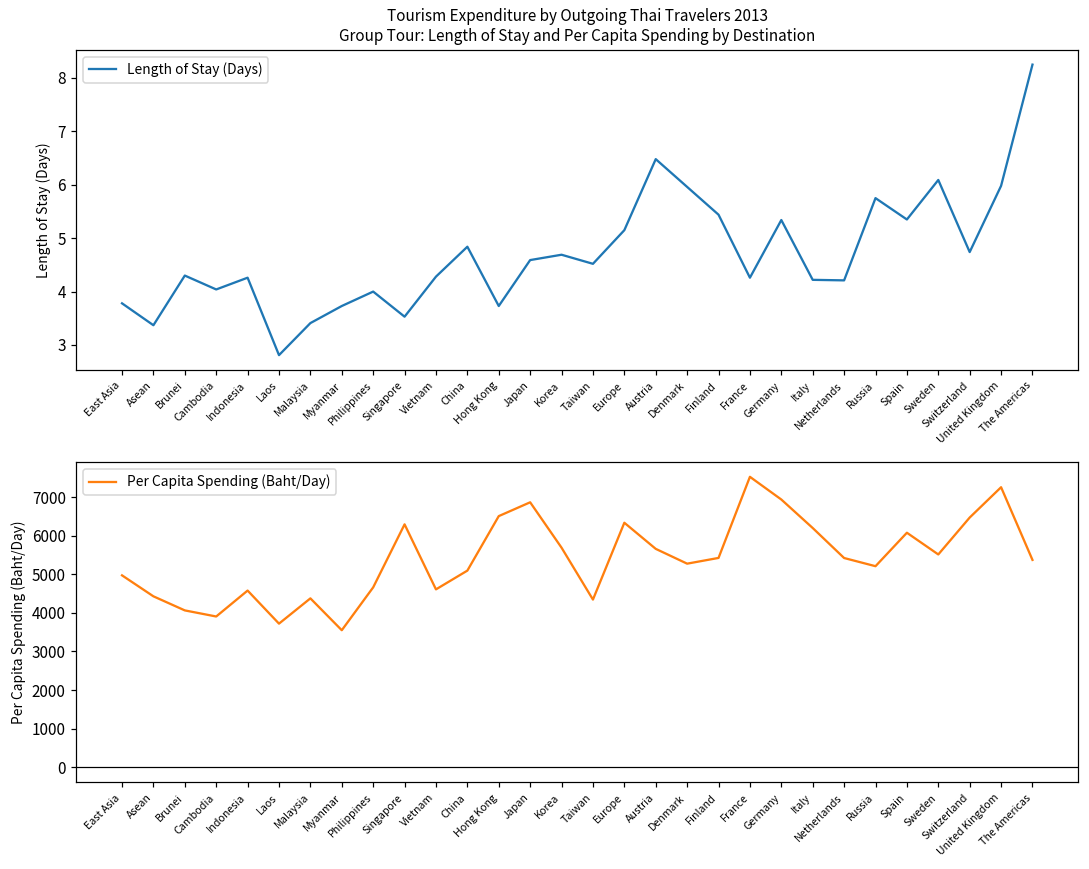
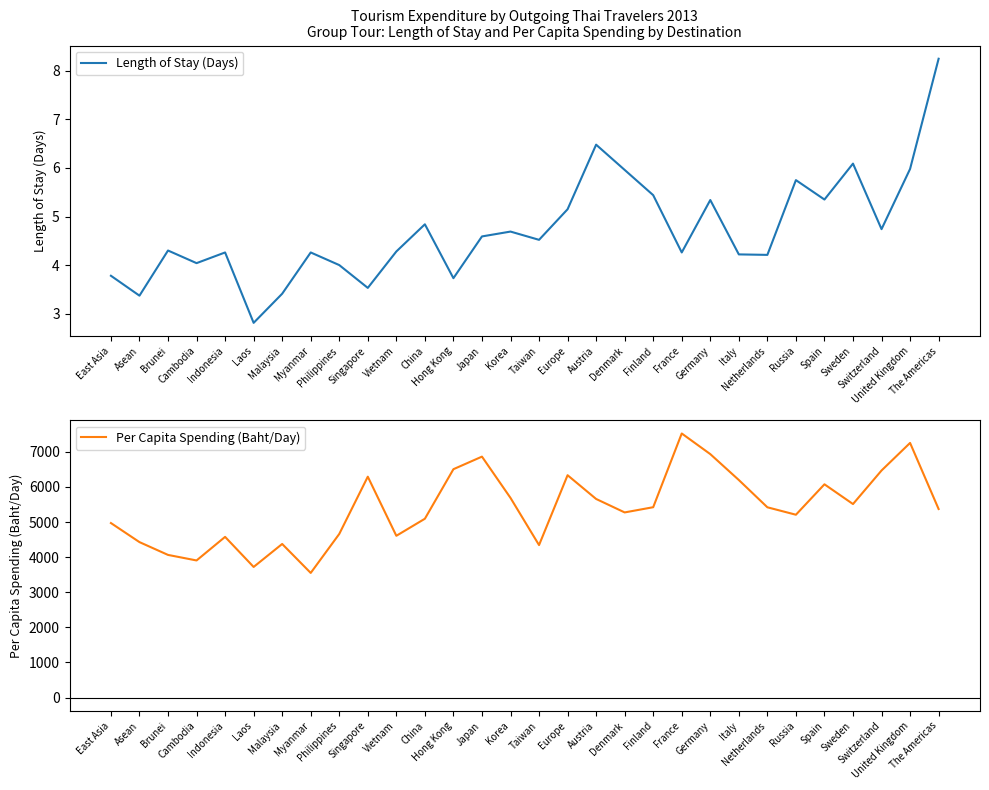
  {
    "Tourism Expenditure by Outgoing Thai Travelers 2013 Group Tour: Length of Stay and Per Capita Spending by Destination": {
      "East Asia": 3.8,
      "Asean": 3.4,
      "Brunei": 4.3,
      "Cambodia": 4.0,
      "Indonesia": 4.3,
      "Laos": 2.8,
      "Malaysia": 3.4,
-     "Myanmar": 3.7,
+     "Myanmar": 4.3,
      "Philippines": 4.0,
      "Singapore": 3.5,
      "Vietnam": 4.3,
      "China": 4.8,
      "Hong Kong": 3.7,
      "Japan": 4.6,
      "Korea": 4.7,
      "Taiwan": 4.5,
      "Europe": 5.2,
      "Austria": 6.5,
      "Denmark": 6.0,
      "Finland": 5.4,
      "France": 4.3,
      "Germany": 5.3,
      "Italy": 4.2,
      "Netherlands": 4.2,
      "Russia": 5.8,
      "Spain": 5.4,
      "Sweden": 6.1,
      "Switzerland": 4.7,
      "United Kingdom": 6.0,
      "The Americas": 8.3
    }
  }
